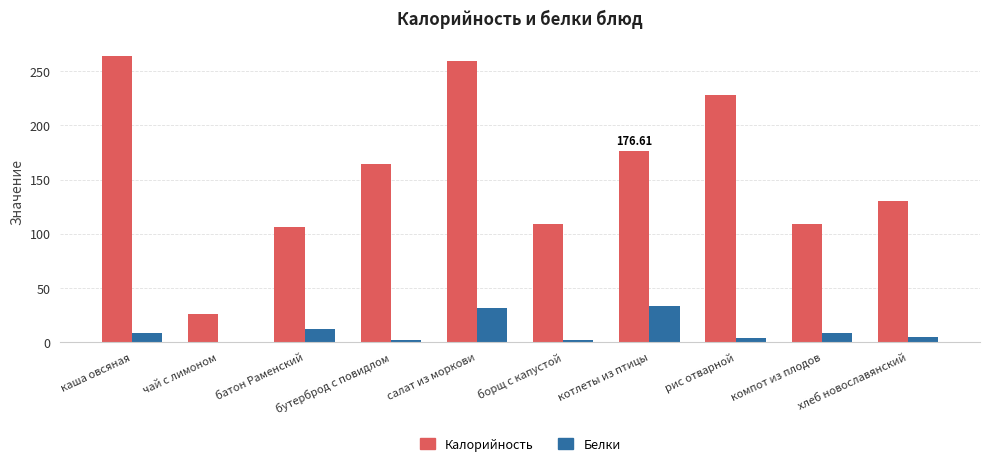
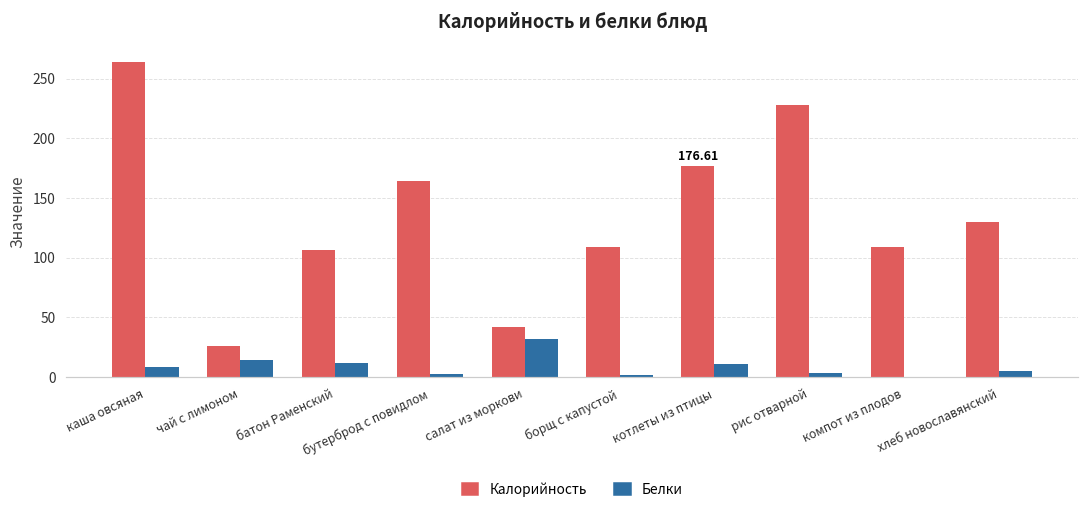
  {
    "Калорийность": {
      "каша овсяная": 264,
      "чай с лимоном": 26,
      "батон Раменский": 106,
      "бутерброд с повидлом": 164,
-     "салат из моркови": 259,
+     "салат из моркови": 42,
      "борщ с капустой": 109,
      "рис отварной": 228,
      "компот из плодов": 109,
      "хлеб новославянский": 130
    },
    "Белки": {
      "каша овсяная": 9,
-     "чай с лимоном": 0,
+     "чай с лимоном": 15,
      "батон Раменский": 12,
      "бутерброд с повидлом": 2,
      "салат из моркови": 32,
-     "котлеты из птицы": 33,
+     "котлеты из птицы": 11,
      "рис отварной": 4,
-     "компот из плодов": 9,
+     "компот из плодов": 0,
      "хлеб новославянский": 5
    }
  }
